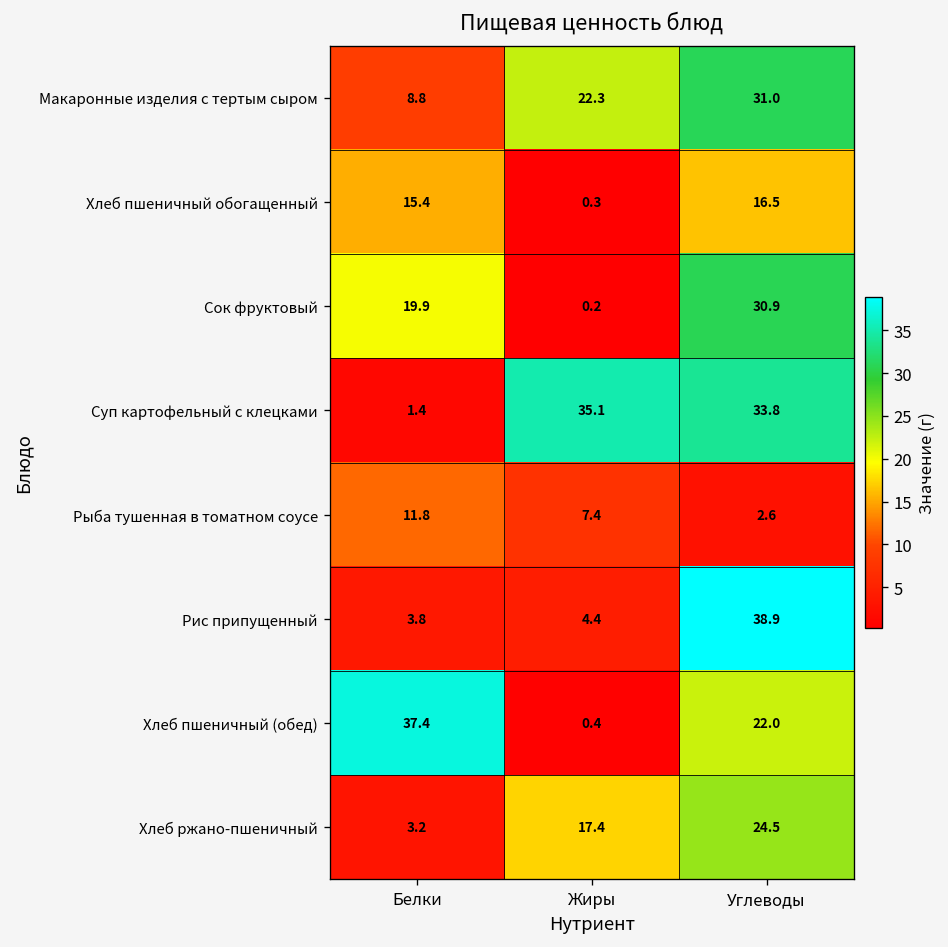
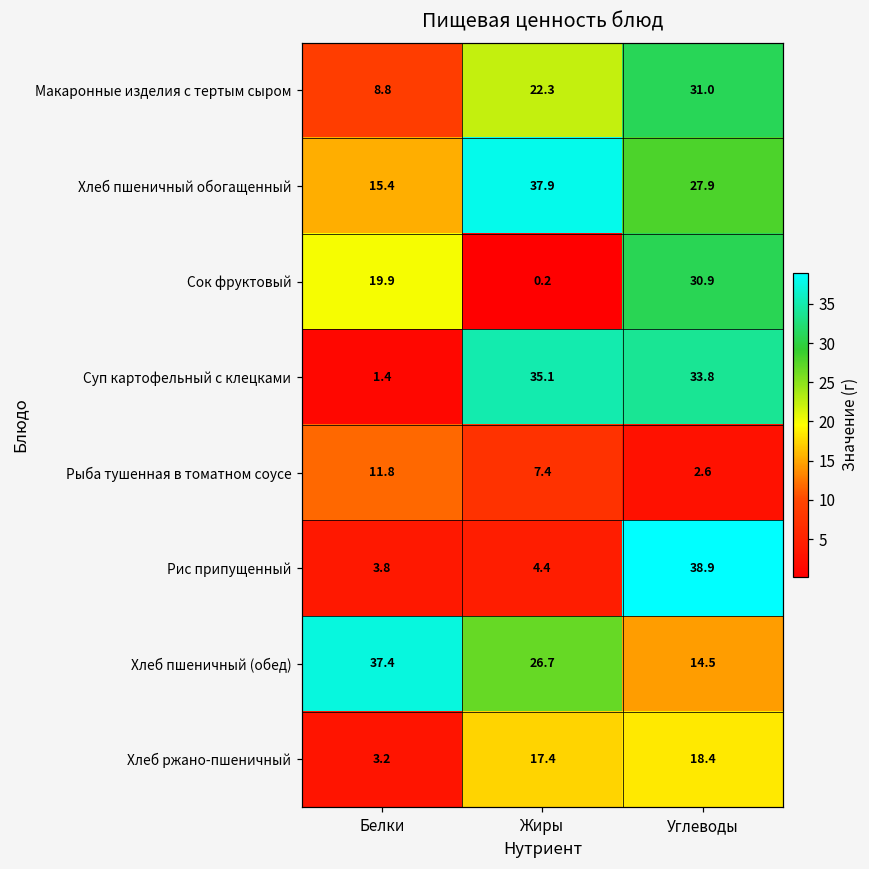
  {
    "Макаронные изделия с тертым сыром": {
      "Белки": 8.8,
      "Жиры": 22.3,
      "Углеводы": 31.0
    },
    "Хлеб пшеничный обогащенный": {
      "Белки": 15.4,
-     "Жиры": 0.3,
-     "Углеводы": 16.5
+     "Жиры": 37.9,
+     "Углеводы": 27.9
    },
    "Сок фруктовый": {
      "Белки": 19.9,
      "Жиры": 0.2,
      "Углеводы": 30.9
    },
    "Суп картофельный с клецками": {
      "Белки": 1.4,
      "Жиры": 35.1,
      "Углеводы": 33.8
    },
    "Рыба тушенная в томатном соусе": {
      "Белки": 11.8,
      "Жиры": 7.4,
      "Углеводы": 2.6
    },
    "Рис припущенный": {
      "Белки": 3.8,
      "Жиры": 4.4,
      "Углеводы": 38.9
    },
    "Хлеб пшеничный (обед)": {
      "Белки": 37.4,
-     "Жиры": 0.4,
-     "Углеводы": 22.0
+     "Жиры": 26.7,
+     "Углеводы": 14.5
    },
    "Хлеб ржано-пшеничный": {
      "Белки": 3.2,
      "Жиры": 17.4,
-     "Углеводы": 24.5
+     "Углеводы": 18.4
    }
  }
